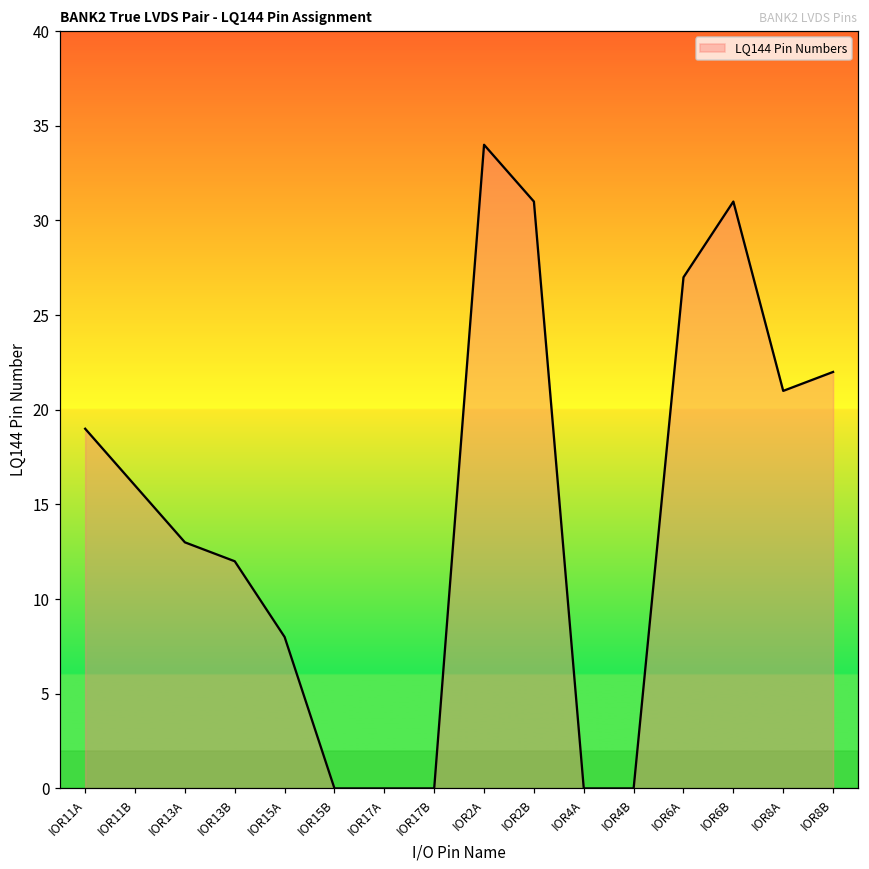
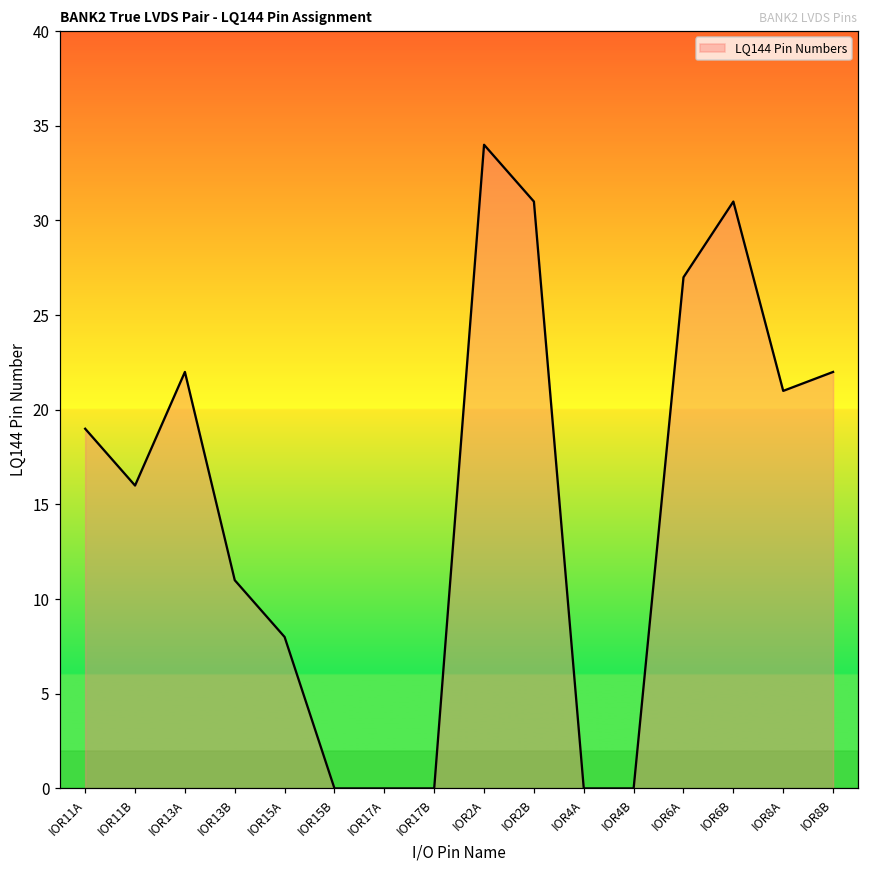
  {
    "IOR11A": 19,
    "IOR11B": 16,
-   "IOR13A": 13,
-   "IOR13B": 12,
+   "IOR13A": 22,
+   "IOR13B": 11,
    "IOR15A": 8,
    "IOR2A": 34,
    "IOR2B": 31,
    "IOR6A": 27,
    "IOR6B": 31,
    "IOR8A": 21,
    "IOR8B": 22
  }
